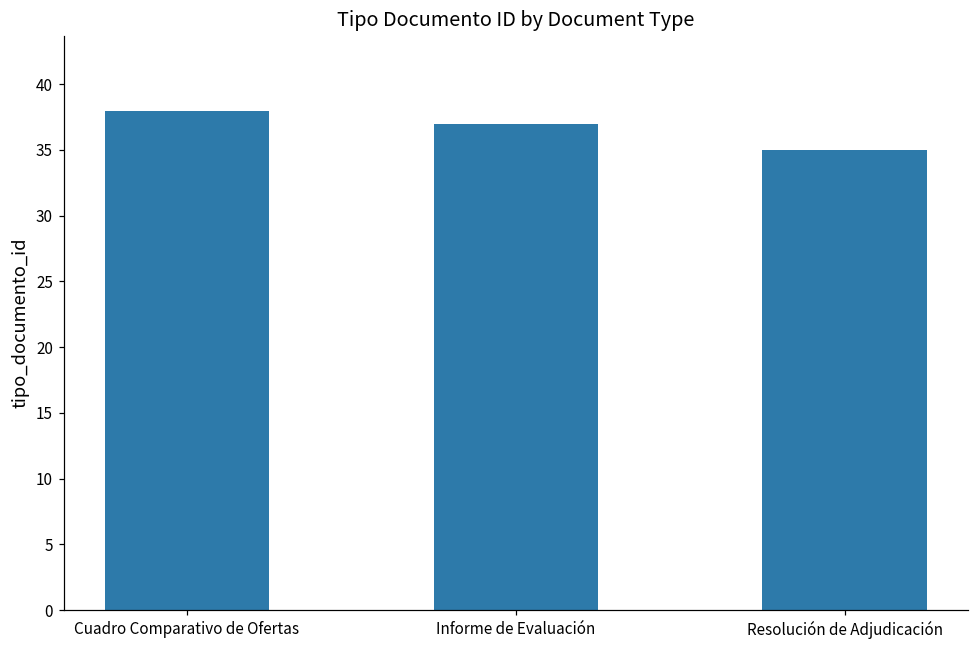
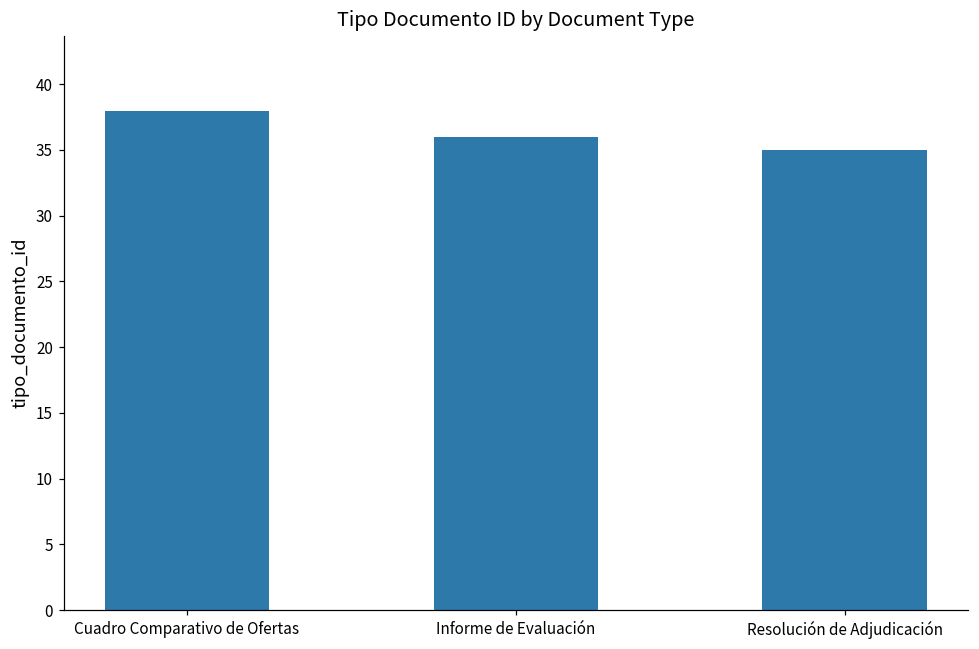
  {
    "Cuadro Comparativo de Ofertas": 38,
-   "Informe de Evaluación": 37,
+   "Informe de Evaluación": 36,
    "Resolución de Adjudicación": 35
  }
